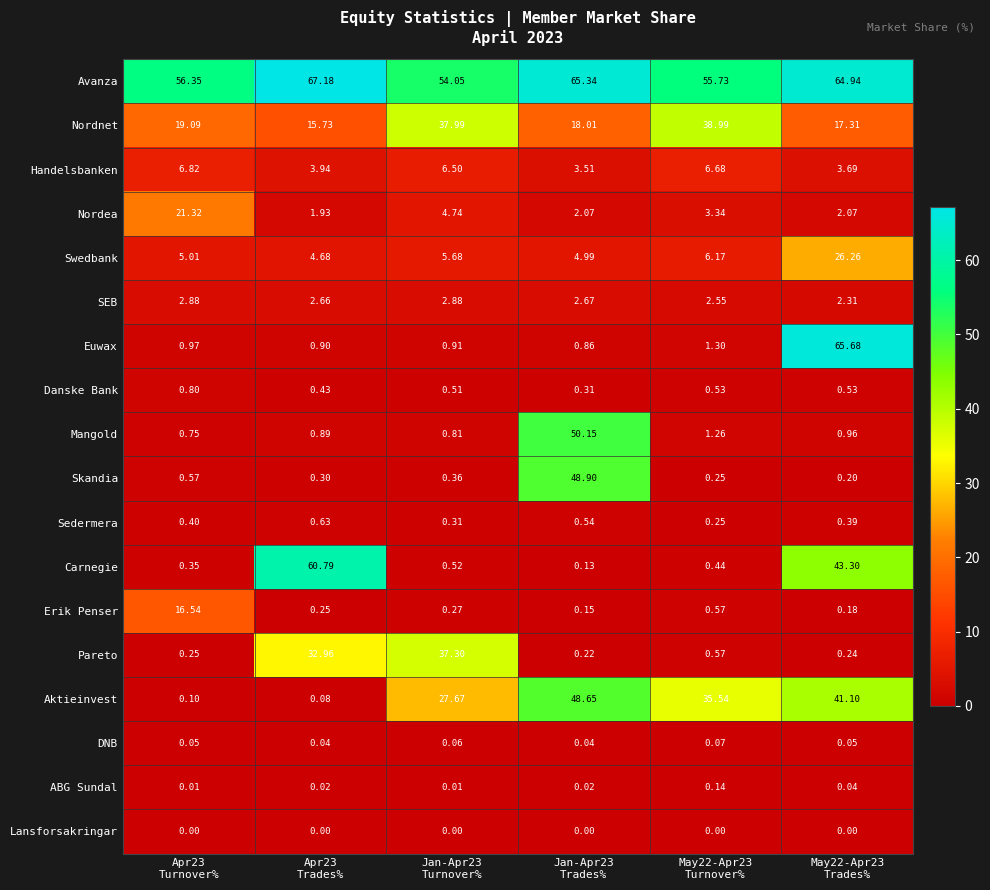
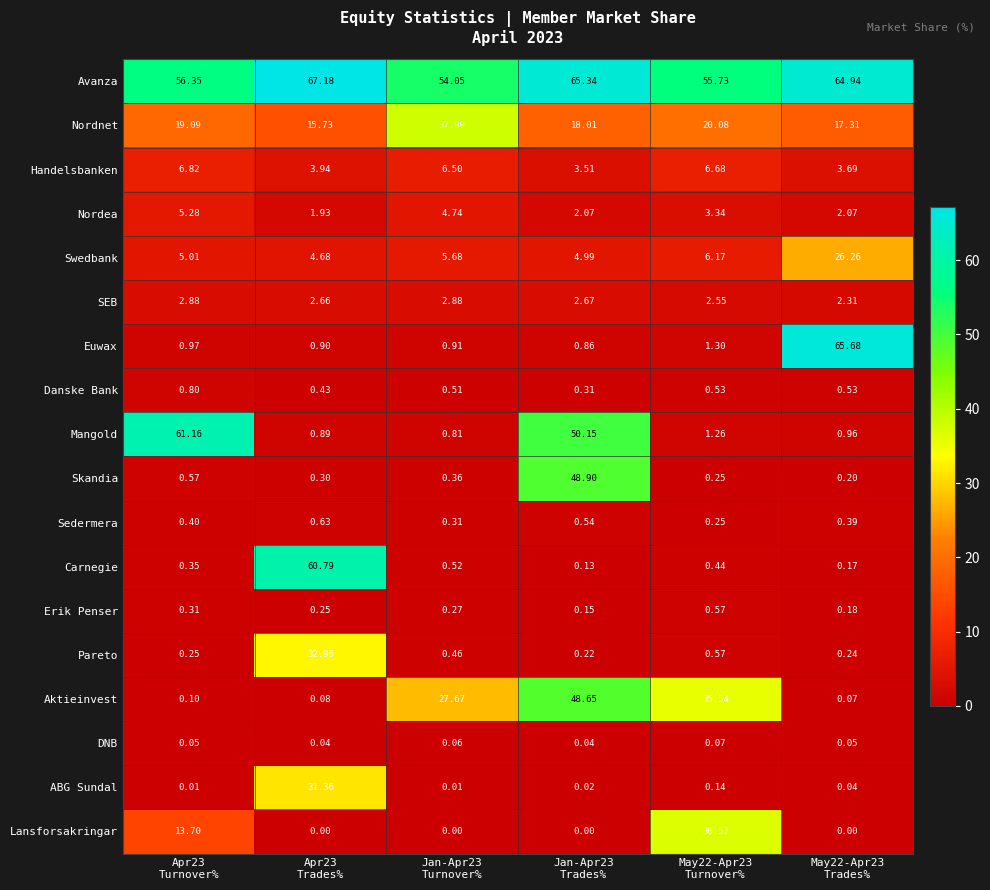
  {
    "Avanza": {
      "Apr23 Turnover%": 56.35,
      "Apr23 Trades%": 67.18,
      "Jan-Apr23 Turnover%": 54.05,
      "Jan-Apr23 Trades%": 65.34,
      "May22-Apr23 Turnover%": 55.73,
      "May22-Apr23 Trades%": 64.94
    },
    "Nordnet": {
      "Apr23 Turnover%": 19.09,
      "Apr23 Trades%": 15.73,
      "Jan-Apr23 Turnover%": 37.99,
      "Jan-Apr23 Trades%": 18.01,
-     "May22-Apr23 Turnover%": 38.99,
+     "May22-Apr23 Turnover%": 20.08,
      "May22-Apr23 Trades%": 17.31
    },
    "Handelsbanken": {
      "Apr23 Turnover%": 6.82,
      "Apr23 Trades%": 3.94,
      "Jan-Apr23 Turnover%": 6.50,
      "Jan-Apr23 Trades%": 3.51,
      "May22-Apr23 Turnover%": 6.68,
      "May22-Apr23 Trades%": 3.69
    },
    "Nordea": {
-     "Apr23 Turnover%": 21.32,
+     "Apr23 Turnover%": 5.28,
      "Apr23 Trades%": 1.93,
      "Jan-Apr23 Turnover%": 4.74,
      "Jan-Apr23 Trades%": 2.07,
      "May22-Apr23 Turnover%": 3.34,
      "May22-Apr23 Trades%": 2.07
    },
    "Swedbank": {
      "Apr23 Turnover%": 5.01,
      "Apr23 Trades%": 4.68,
      "Jan-Apr23 Turnover%": 5.68,
      "Jan-Apr23 Trades%": 4.99,
      "May22-Apr23 Turnover%": 6.17,
      "May22-Apr23 Trades%": 26.26
    },
    "SEB": {
      "Apr23 Turnover%": 2.88,
      "Apr23 Trades%": 2.66,
      "Jan-Apr23 Turnover%": 2.88,
      "Jan-Apr23 Trades%": 2.67,
      "May22-Apr23 Turnover%": 2.55,
      "May22-Apr23 Trades%": 2.31
    },
    "Euwax": {
      "Apr23 Turnover%": 0.97,
      "Apr23 Trades%": 0.90,
      "Jan-Apr23 Turnover%": 0.91,
      "Jan-Apr23 Trades%": 0.86,
      "May22-Apr23 Turnover%": 1.30,
      "May22-Apr23 Trades%": 65.68
    },
    "Danske Bank": {
      "Apr23 Turnover%": 0.80,
      "Apr23 Trades%": 0.43,
      "Jan-Apr23 Turnover%": 0.51,
      "Jan-Apr23 Trades%": 0.31,
      "May22-Apr23 Turnover%": 0.53,
      "May22-Apr23 Trades%": 0.53
    },
    "Mangold": {
-     "Apr23 Turnover%": 0.75,
+     "Apr23 Turnover%": 61.16,
      "Apr23 Trades%": 0.89,
      "Jan-Apr23 Turnover%": 0.81,
      "Jan-Apr23 Trades%": 50.15,
      "May22-Apr23 Turnover%": 1.26,
      "May22-Apr23 Trades%": 0.96
    },
    "Skandia": {
      "Apr23 Turnover%": 0.57,
      "Apr23 Trades%": 0.30,
      "Jan-Apr23 Turnover%": 0.36,
      "Jan-Apr23 Trades%": 48.90,
      "May22-Apr23 Turnover%": 0.25,
      "May22-Apr23 Trades%": 0.20
    },
    "Sedermera": {
      "Apr23 Turnover%": 0.40,
      "Apr23 Trades%": 0.63,
      "Jan-Apr23 Turnover%": 0.31,
      "Jan-Apr23 Trades%": 0.54,
      "May22-Apr23 Turnover%": 0.25,
      "May22-Apr23 Trades%": 0.39
    },
    "Carnegie": {
      "Apr23 Turnover%": 0.35,
      "Apr23 Trades%": 60.79,
      "Jan-Apr23 Turnover%": 0.52,
      "Jan-Apr23 Trades%": 0.13,
      "May22-Apr23 Turnover%": 0.44,
-     "May22-Apr23 Trades%": 43.30
+     "May22-Apr23 Trades%": 0.17
    },
    "Erik Penser": {
-     "Apr23 Turnover%": 16.54,
+     "Apr23 Turnover%": 0.31,
      "Apr23 Trades%": 0.25,
      "Jan-Apr23 Turnover%": 0.27,
      "Jan-Apr23 Trades%": 0.15,
      "May22-Apr23 Turnover%": 0.57,
      "May22-Apr23 Trades%": 0.18
    },
    "Pareto": {
      "Apr23 Turnover%": 0.25,
      "Apr23 Trades%": 32.96,
-     "Jan-Apr23 Turnover%": 37.30,
+     "Jan-Apr23 Turnover%": 0.46,
      "Jan-Apr23 Trades%": 0.22,
      "May22-Apr23 Turnover%": 0.57,
      "May22-Apr23 Trades%": 0.24
    },
    "Aktieinvest": {
      "Apr23 Turnover%": 0.10,
      "Apr23 Trades%": 0.08,
      "Jan-Apr23 Turnover%": 27.67,
      "Jan-Apr23 Trades%": 48.65,
      "May22-Apr23 Turnover%": 35.54,
-     "May22-Apr23 Trades%": 41.10
+     "May22-Apr23 Trades%": 0.07
    },
    "DNB": {
      "Apr23 Turnover%": 0.05,
      "Apr23 Trades%": 0.04,
      "Jan-Apr23 Turnover%": 0.06,
      "Jan-Apr23 Trades%": 0.04,
      "May22-Apr23 Turnover%": 0.07,
      "May22-Apr23 Trades%": 0.05
    },
    "ABG Sundal": {
      "Apr23 Turnover%": 0.01,
-     "Apr23 Trades%": 0.02,
+     "Apr23 Trades%": 31.36,
      "Jan-Apr23 Turnover%": 0.01,
      "Jan-Apr23 Trades%": 0.02,
      "May22-Apr23 Turnover%": 0.14,
      "May22-Apr23 Trades%": 0.04
    },
    "Lansforsakringar": {
-     "Apr23 Turnover%": 0.00,
+     "Apr23 Turnover%": 13.70,
      "Apr23 Trades%": 0.00,
      "Jan-Apr23 Turnover%": 0.00,
      "Jan-Apr23 Trades%": 0.00,
-     "May22-Apr23 Turnover%": 0.00,
+     "May22-Apr23 Turnover%": 36.52,
      "May22-Apr23 Trades%": 0.00
    }
  }
